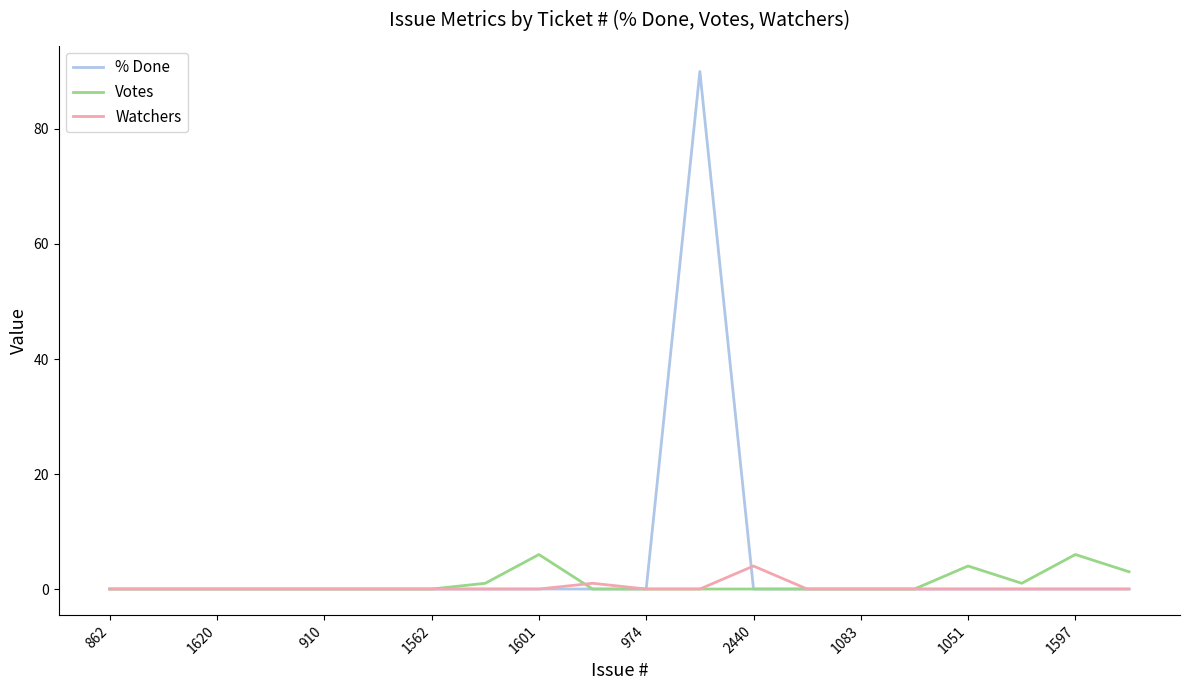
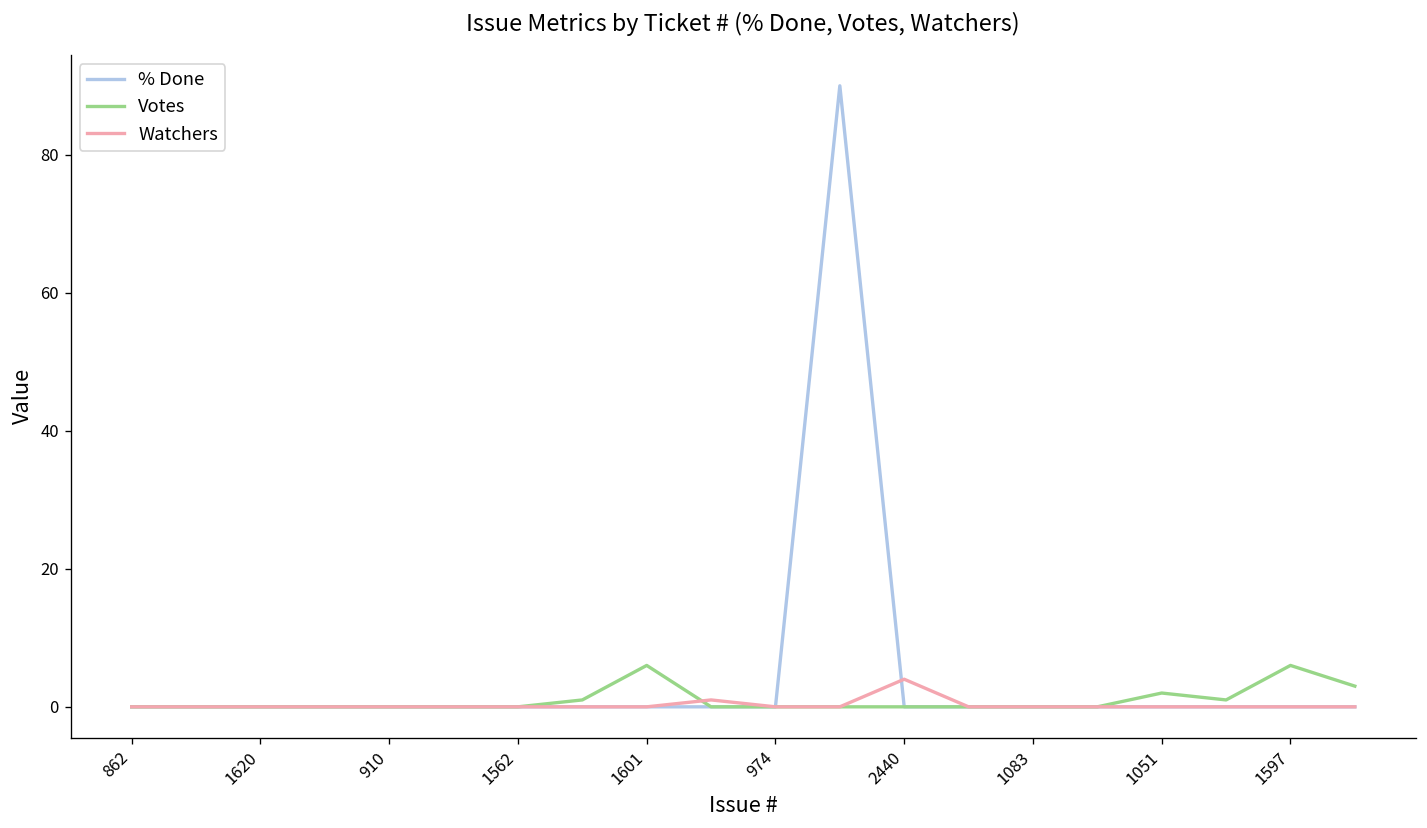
  {
    "Votes": {
      "1601": 6,
-     "1051": 4,
+     "1051": 2,
      "1597": 6
    },
    "Watchers": {
      "2440": 4
    }
  }
